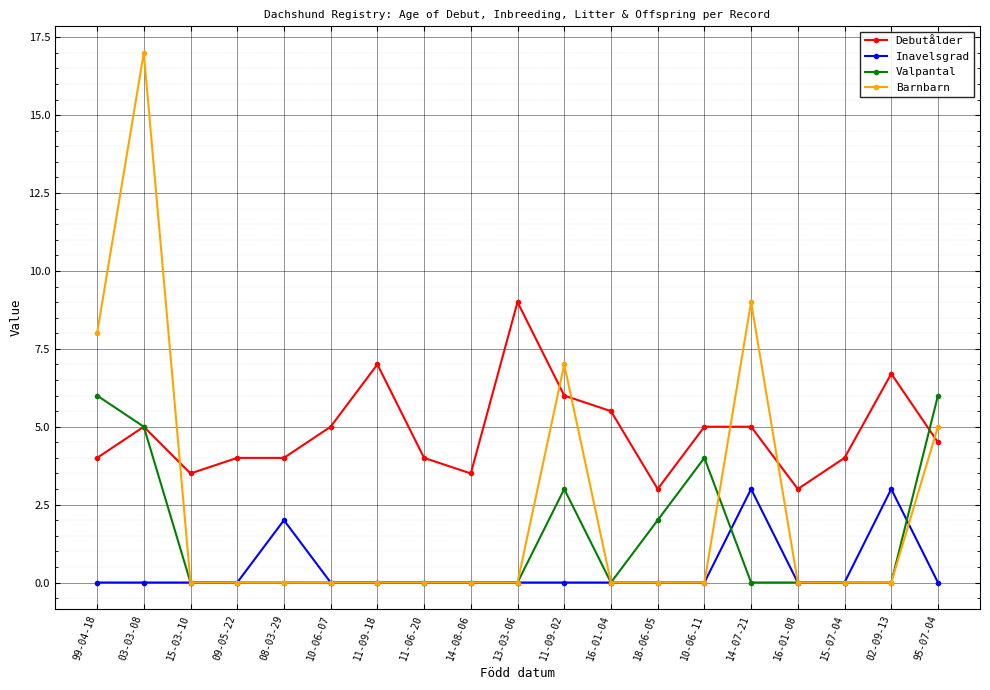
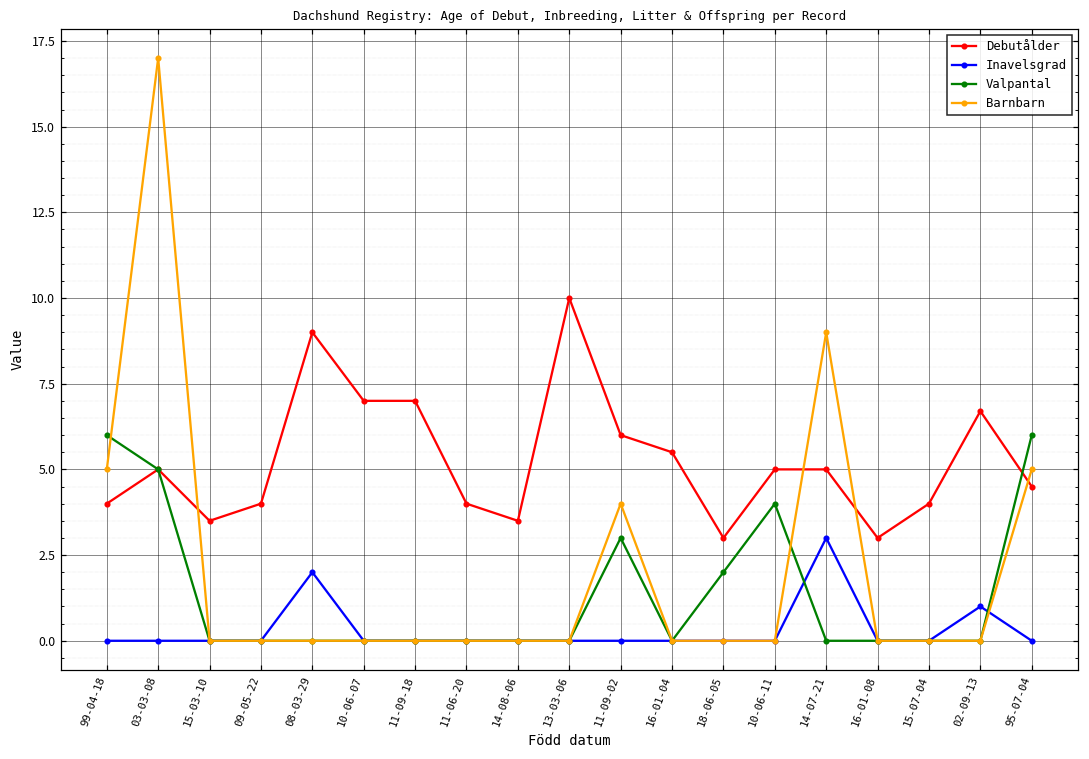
  {
    "Debutålder": {
      "99-04-18": 4,
      "15-03-10": 3.5,
      "09-05-22": 4,
-     "08-03-29": 4,
-     "10-06-07": 5,
+     "08-03-29": 9,
+     "10-06-07": 7,
      "11-09-18": 7,
      "11-06-20": 4,
      "14-08-06": 3.5,
-     "13-03-06": 9,
+     "13-03-06": 10,
      "11-09-02": 6,
      "16-01-04": 5.5,
      "18-06-05": 3,
      "10-06-11": 5,
      "14-07-21": 5,
      "16-01-08": 3,
      "15-07-04": 4,
      "02-09-13": 6.7,
      "95-07-04": 4.5
    },
    "Inavelsgrad": {
      "99-04-18": 0,
      "03-03-08": 0,
      "08-03-29": 2,
      "11-09-02": 0,
      "14-07-21": 3,
-     "02-09-13": 3,
+     "02-09-13": 1,
      "95-07-04": 0
    },
    "Valpantal": {
      "99-04-18": 6,
      "11-09-02": 3,
      "18-06-05": 2,
      "10-06-11": 4,
      "14-07-21": 0,
      "95-07-04": 6
    },
    "Barnbarn": {
-     "99-04-18": 8,
+     "99-04-18": 5,
      "03-03-08": 17,
-     "11-09-02": 7,
+     "11-09-02": 4,
      "14-07-21": 9,
      "95-07-04": 5
    }
  }
